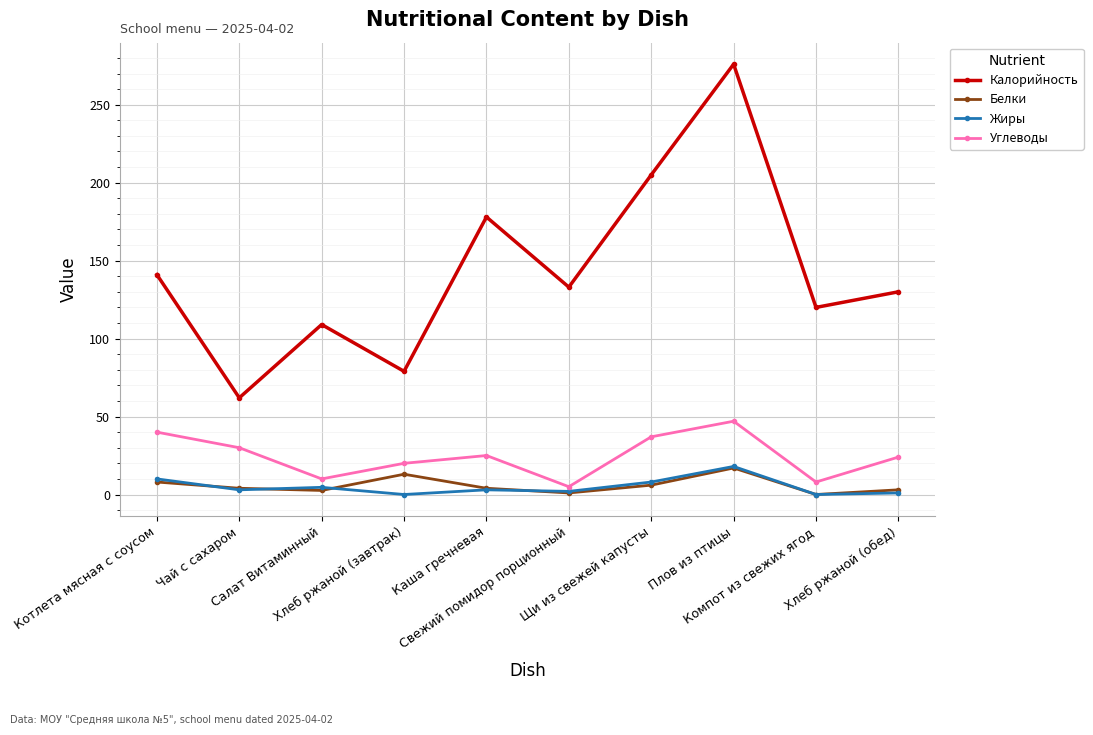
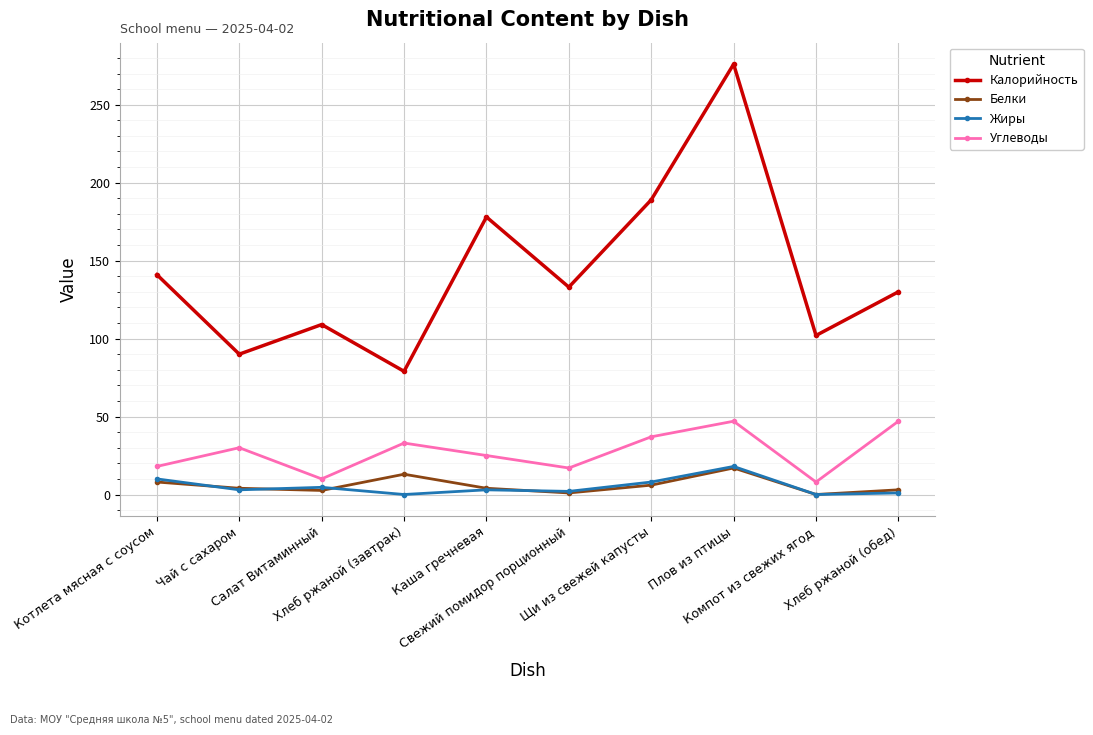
  {
    "Калорийность": {
      "Котлета мясная с соусом": 141,
-     "Чай с сахаром": 62,
+     "Чай с сахаром": 90,
      "Салат Витаминный": 109,
      "Хлеб ржаной (завтрак)": 79,
      "Каша гречневая": 178,
      "Свежий помидор порционный": 133,
-     "Щи из свежей капусты": 205,
+     "Щи из свежей капусты": 189,
      "Плов из птицы": 276,
-     "Компот из свежих ягод": 120,
+     "Компот из свежих ягод": 102,
      "Хлеб ржаной (обед)": 130
    },
    "Белки": {
      "Котлета мясная с соусом": 8,
      "Салат Витаминный": 3,
      "Хлеб ржаной (завтрак)": 13,
      "Щи из свежей капусты": 6,
      "Хлеб ржаной (обед)": 3
    },
    "Жиры": {
      "Котлета мясная с соусом": 10,
      "Салат Витаминный": 5,
      "Хлеб ржаной (завтрак)": 0,
      "Щи из свежей капусты": 8,
      "Хлеб ржаной (обед)": 1
    },
    "Углеводы": {
-     "Котлета мясная с соусом": 40,
+     "Котлета мясная с соусом": 18,
      "Чай с сахаром": 30,
      "Салат Витаминный": 10,
-     "Хлеб ржаной (завтрак)": 20,
+     "Хлеб ржаной (завтрак)": 33,
      "Каша гречневая": 25,
-     "Свежий помидор порционный": 5,
+     "Свежий помидор порционный": 17,
      "Щи из свежей капусты": 37,
      "Плов из птицы": 47,
      "Компот из свежих ягод": 8,
-     "Хлеб ржаной (обед)": 24
+     "Хлеб ржаной (обед)": 47
    }
  }
